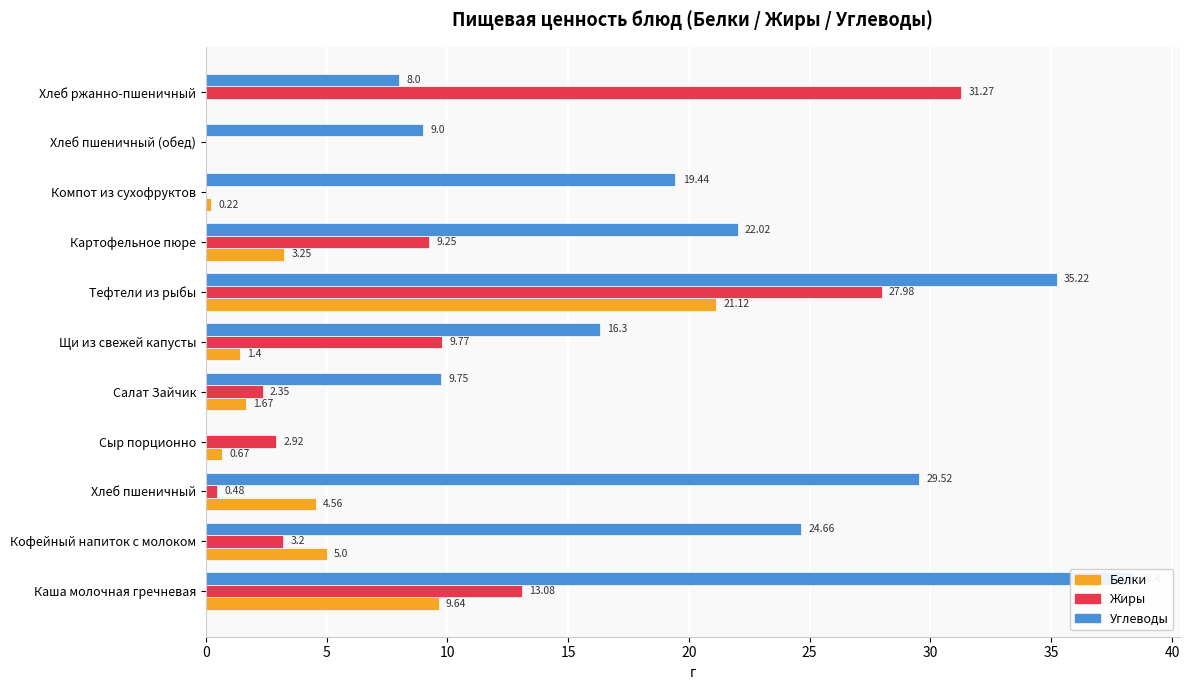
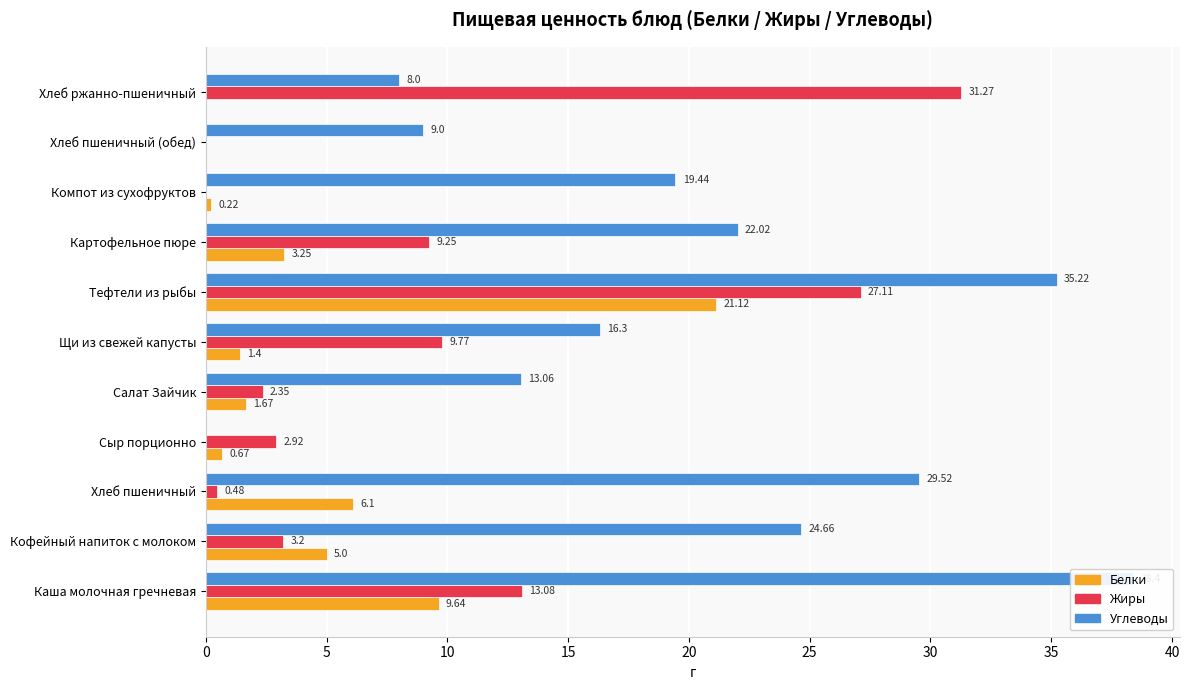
  {
    "Белки": {
      "Компот из сухофруктов": 0.22,
      "Картофельное пюре": 3.25,
      "Тефтели из рыбы": 21.12,
      "Щи из свежей капусты": 1.4,
      "Салат Зайчик": 1.67,
      "Сыр порционно": 0.67,
-     "Хлеб пшеничный": 4.56,
+     "Хлеб пшеничный": 6.1,
      "Кофейный напиток с молоком": 5.0,
      "Каша молочная гречневая": 9.64
    },
    "Жиры": {
      "Хлеб ржанно-пшеничный": 31.27,
      "Картофельное пюре": 9.25,
-     "Тефтели из рыбы": 27.98,
+     "Тефтели из рыбы": 27.11,
      "Щи из свежей капусты": 9.77,
      "Салат Зайчик": 2.35,
      "Сыр порционно": 2.92,
      "Хлеб пшеничный": 0.48,
      "Кофейный напиток с молоком": 3.2,
      "Каша молочная гречневая": 13.08
    },
    "Углеводы": {
      "Хлеб ржанно-пшеничный": 8.0,
      "Хлеб пшеничный (обед)": 9.0,
      "Компот из сухофруктов": 19.44,
      "Картофельное пюре": 22.02,
      "Тефтели из рыбы": 35.22,
      "Щи из свежей капусты": 16.3,
-     "Салат Зайчик": 9.75,
+     "Салат Зайчик": 13.06,
      "Хлеб пшеничный": 29.52,
      "Кофейный напиток с молоком": 24.66
    }
  }
